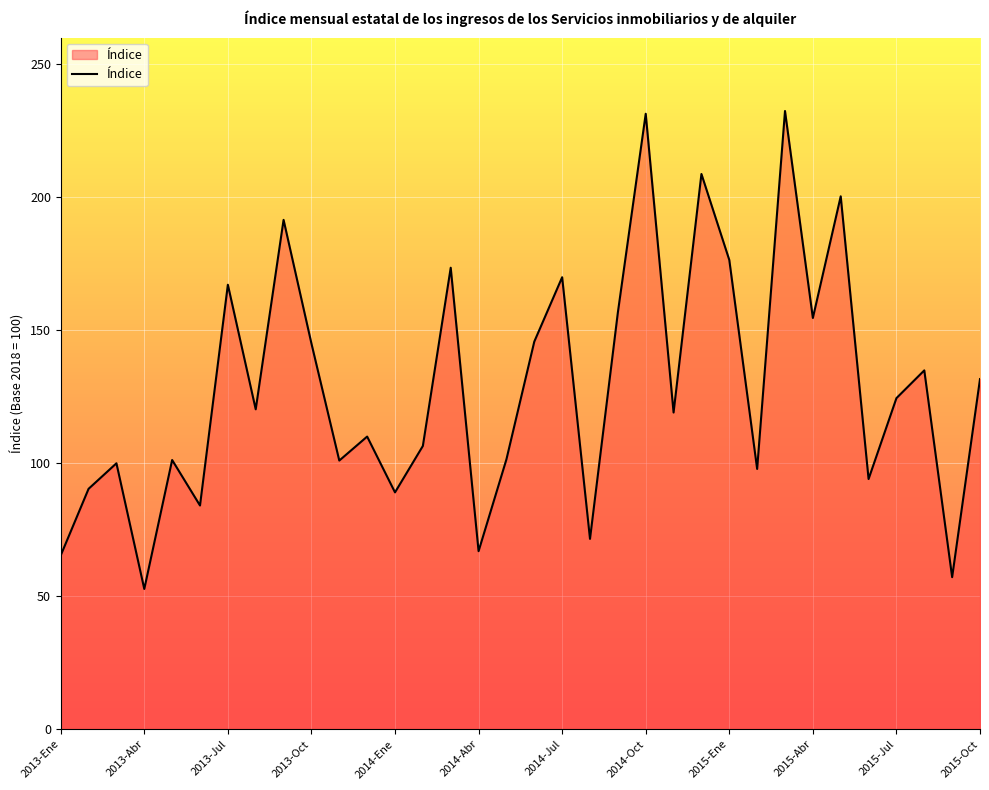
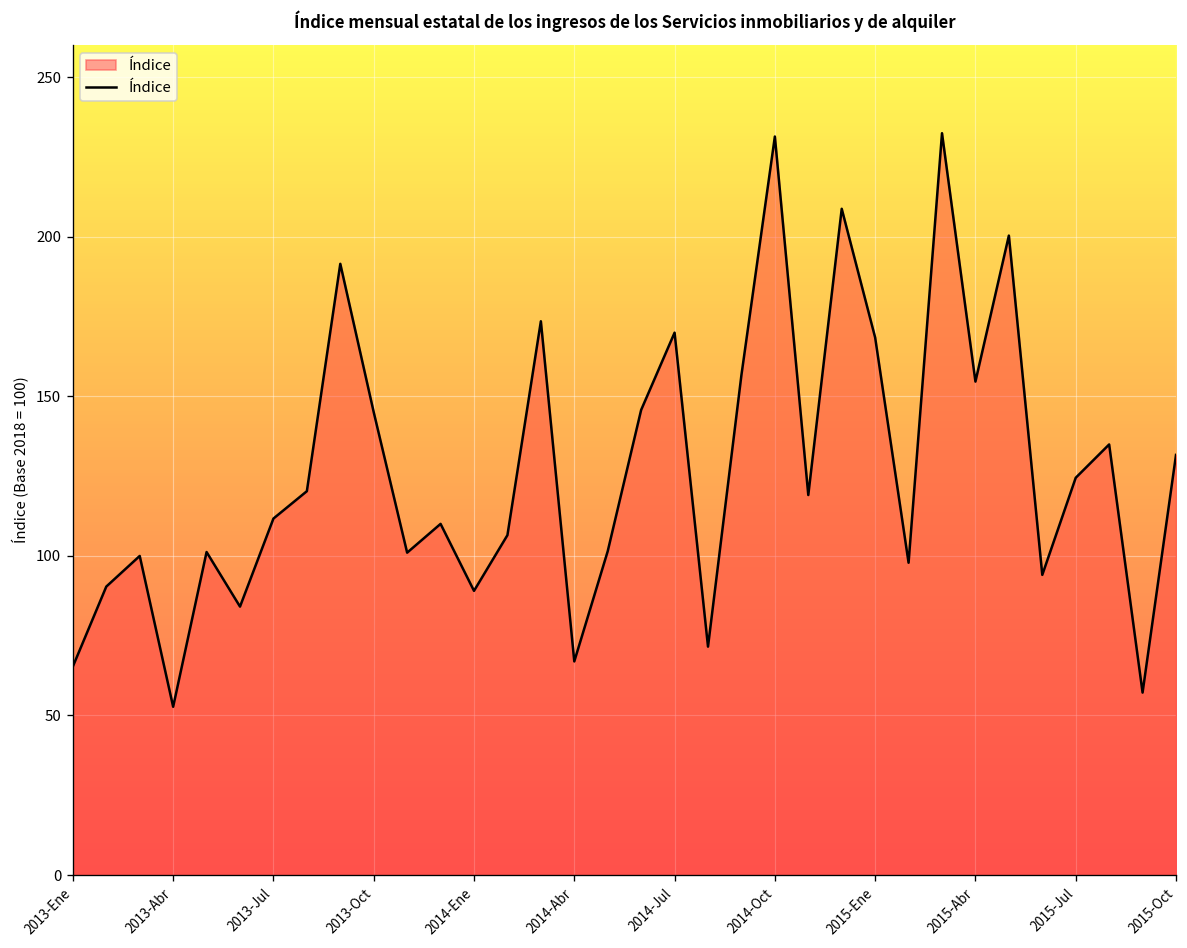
  {
    "2013-Ene": 65,
    "2013-Abr": 53,
-   "2013-Jul": 167,
+   "2013-Jul": 112,
    "2013-Oct": 145,
    "2014-Ene": 89,
    "2014-Abr": 67,
    "2014-Jul": 170,
    "2014-Oct": 231,
-   "2015-Ene": 176,
+   "2015-Ene": 168,
    "2015-Abr": 155,
    "2015-Jul": 124,
    "2015-Oct": 132
  }
